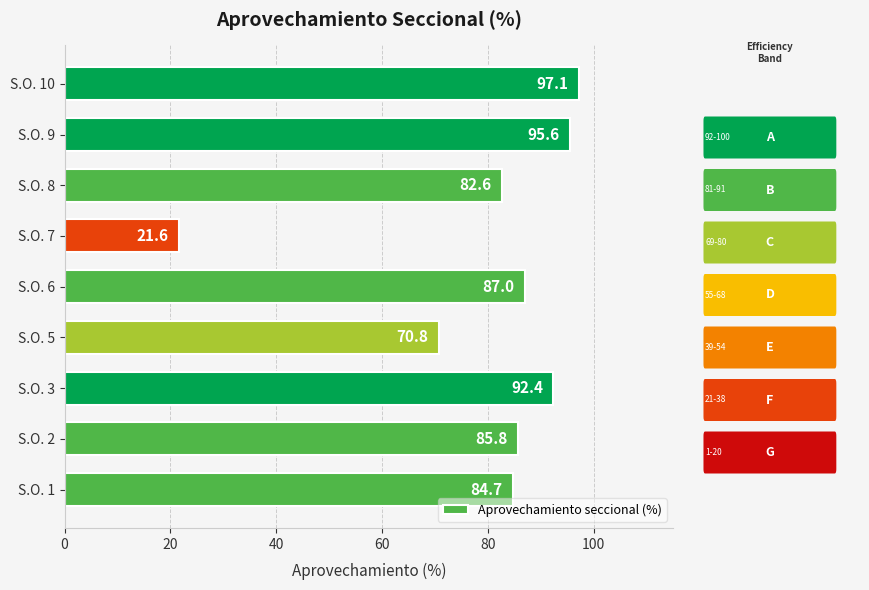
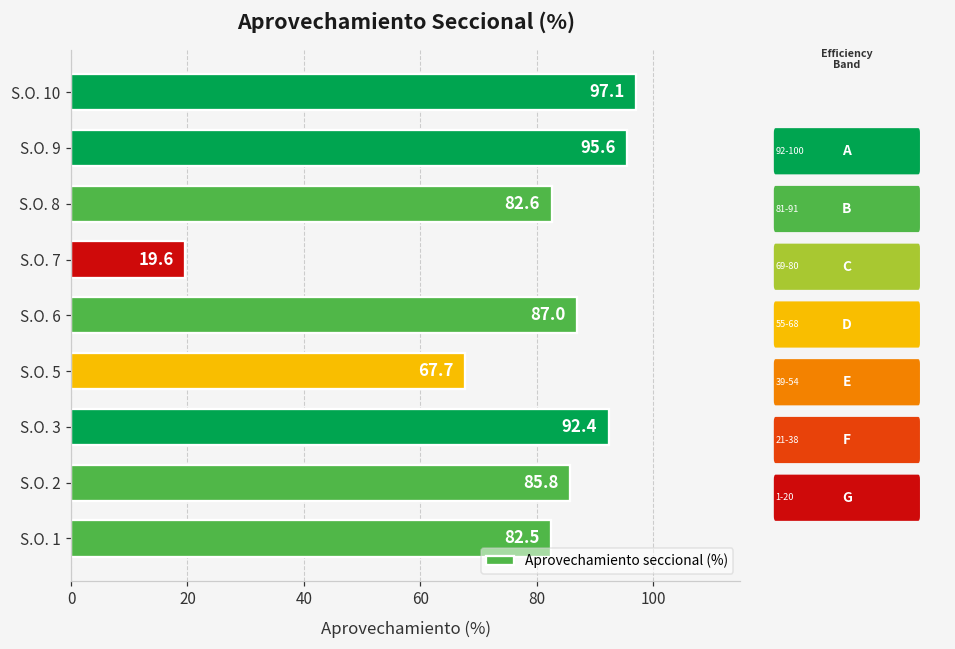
  {
    "S.O. 10": 97.1,
    "S.O. 9": 95.6,
    "S.O. 8": 82.6,
-   "S.O. 7": 21.6,
+   "S.O. 7": 19.6,
    "S.O. 6": 87.0,
-   "S.O. 5": 70.8,
+   "S.O. 5": 67.7,
    "S.O. 3": 92.4,
    "S.O. 2": 85.8,
-   "S.O. 1": 84.7
+   "S.O. 1": 82.5
  }
